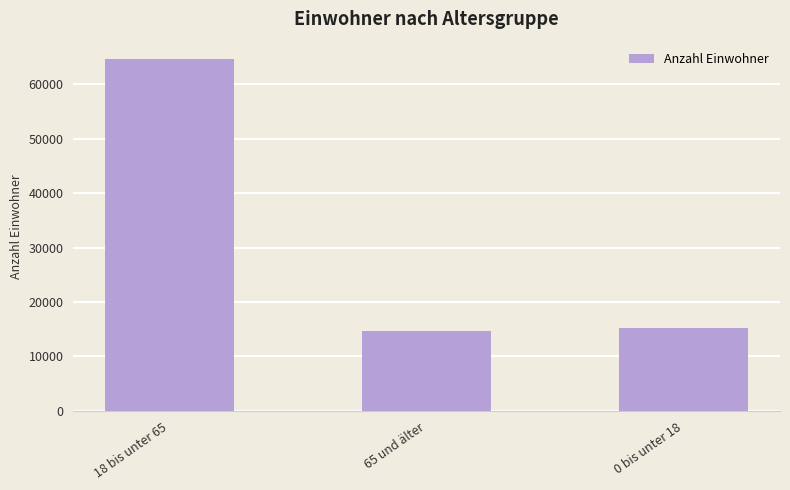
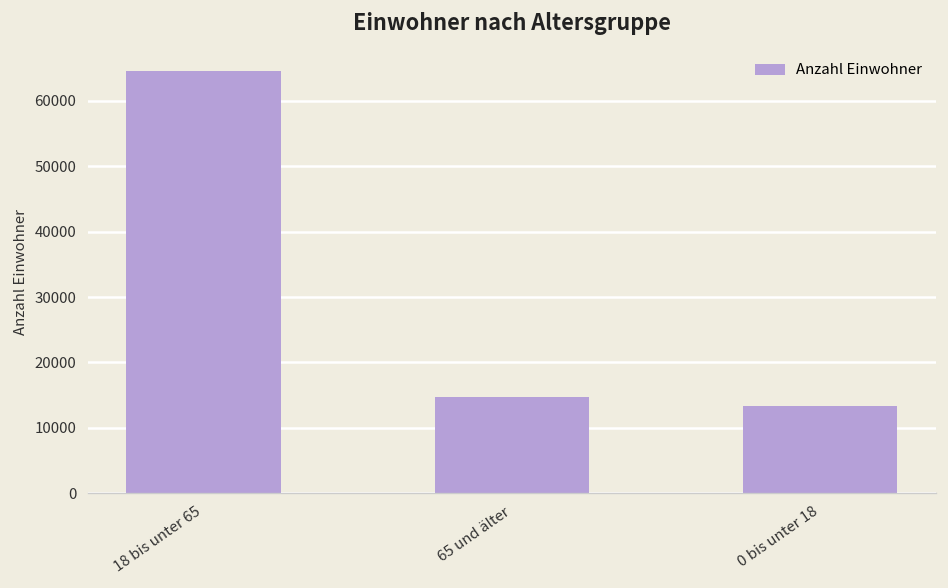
  {
    "18 bis unter 65": 65000,
    "65 und älter": 15000,
-   "0 bis unter 18": 15000
+   "0 bis unter 18": 13000
  }
